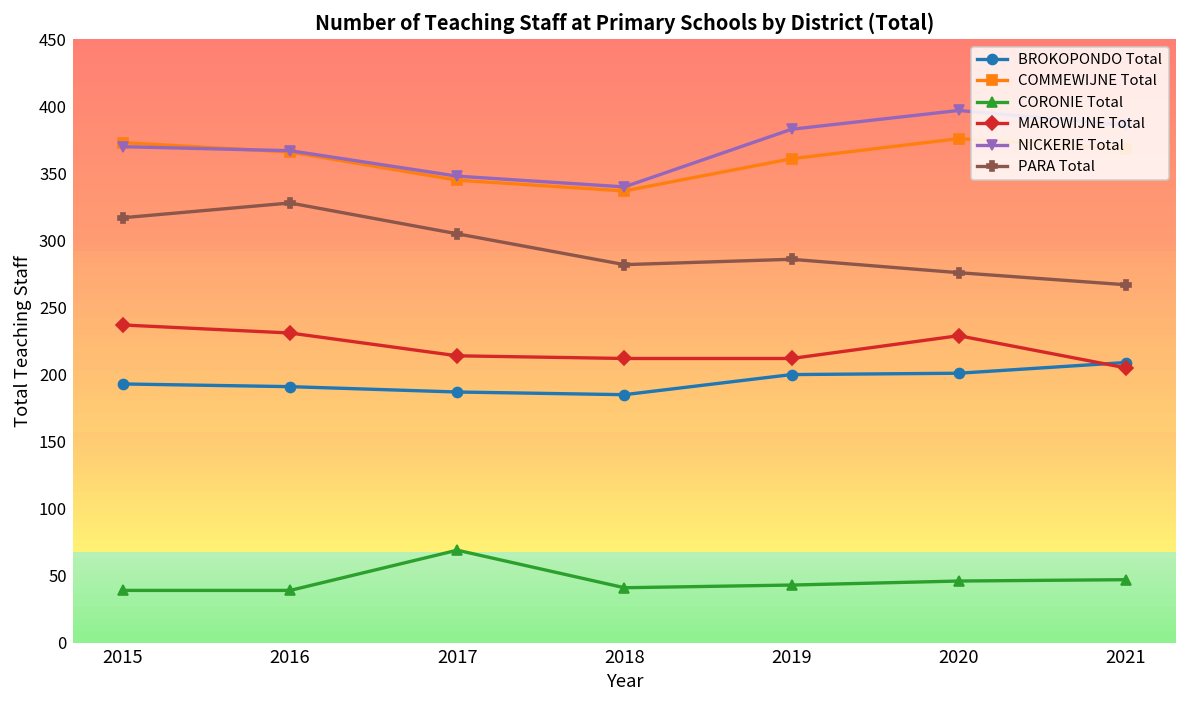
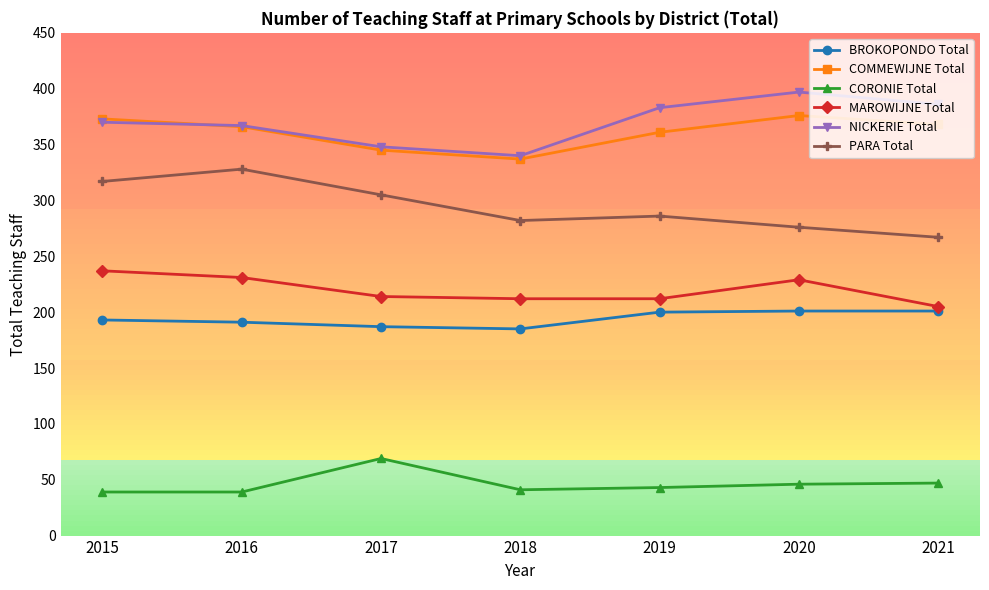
  {
    "BROKOPONDO Total": {
      "2015": 193,
      "2016": 191,
      "2017": 187,
      "2018": 185,
      "2019": 200,
      "2020": 201,
-     "2021": 209
+     "2021": 201
    },
    "COMMEWIJNE Total": {
      "2015": 373,
      "2017": 345,
      "2018": 337,
      "2019": 361,
      "2020": 376
    },
    "CORONIE Total": {
      "2015": 39,
      "2016": 39,
      "2017": 69,
      "2018": 41,
      "2019": 43,
      "2020": 46,
      "2021": 47
    },
    "MAROWIJNE Total": {
      "2015": 237,
      "2016": 231,
      "2017": 214,
      "2018": 212,
      "2019": 212,
      "2020": 229,
      "2021": 205
    },
    "NICKERIE Total": {
      "2015": 370,
      "2017": 348,
      "2018": 340,
      "2019": 383,
      "2020": 397
    },
    "PARA Total": {
      "2015": 317,
      "2016": 328,
      "2017": 305,
      "2018": 282,
      "2019": 286,
      "2020": 276,
      "2021": 267
    }
  }
